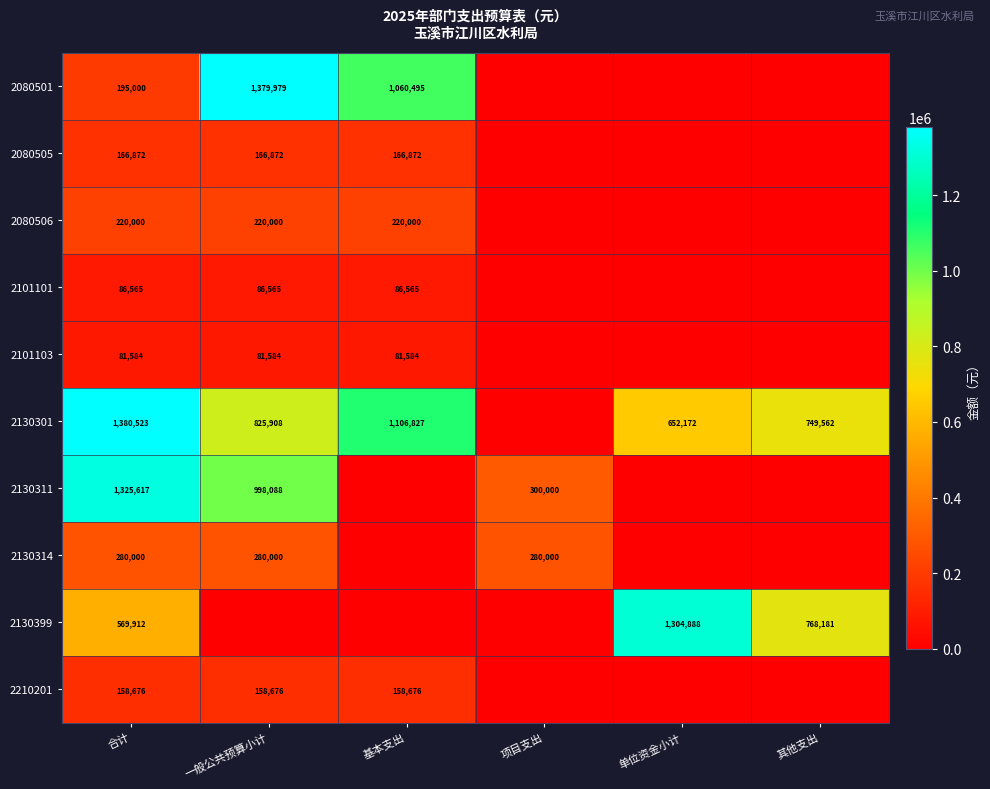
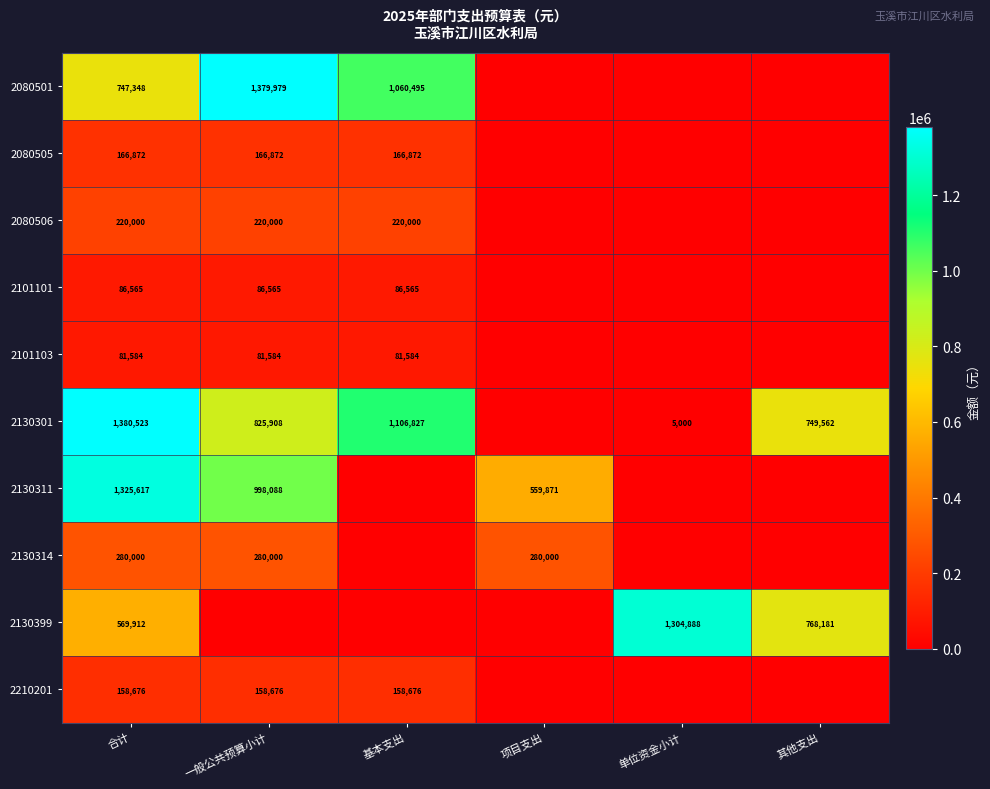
  {
    "2080501": {
-     "合计": "195,000",
+     "合计": "747,348",
      "一般公共预算小计": "1,379,979",
      "基本支出": "1,060,495"
    },
    "2080505": {
      "合计": "166,872",
      "一般公共预算小计": "166,872",
      "基本支出": "166,872"
    },
    "2080506": {
      "合计": "220,000",
      "一般公共预算小计": "220,000",
      "基本支出": "220,000"
    },
    "2101101": {
      "合计": "86,565",
      "一般公共预算小计": "86,565",
      "基本支出": "86,565"
    },
    "2101103": {
      "合计": "81,584",
      "一般公共预算小计": "81,584",
      "基本支出": "81,584"
    },
    "2130301": {
      "合计": "1,380,523",
      "一般公共预算小计": "825,908",
      "基本支出": "1,106,827",
-     "单位资金小计": "652,172",
+     "单位资金小计": "5,000",
      "其他支出": "749,562"
    },
    "2130311": {
      "合计": "1,325,617",
      "一般公共预算小计": "998,088",
-     "项目支出": "300,000"
+     "项目支出": "559,871"
    },
    "2130314": {
      "合计": "280,000",
      "一般公共预算小计": "280,000",
      "项目支出": "280,000"
    },
    "2130399": {
      "合计": "569,912",
      "单位资金小计": "1,304,888",
      "其他支出": "768,181"
    },
    "2210201": {
      "合计": "158,676",
      "一般公共预算小计": "158,676",
      "基本支出": "158,676"
    }
  }
